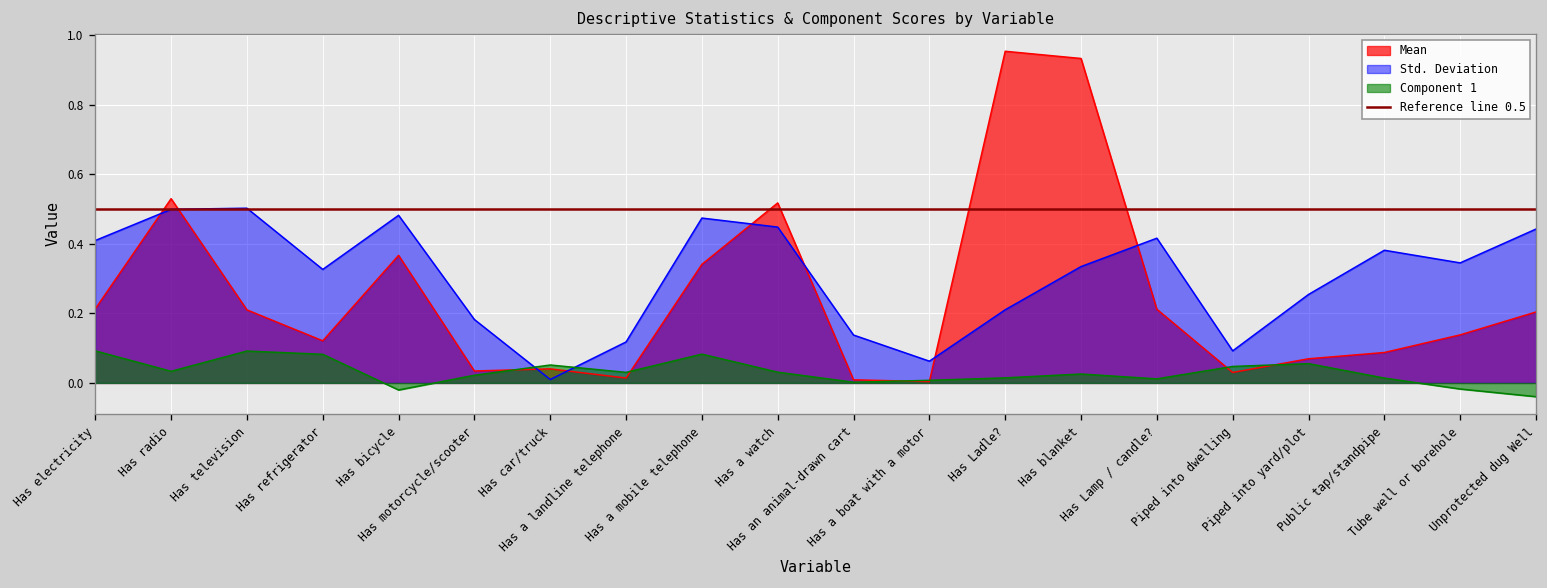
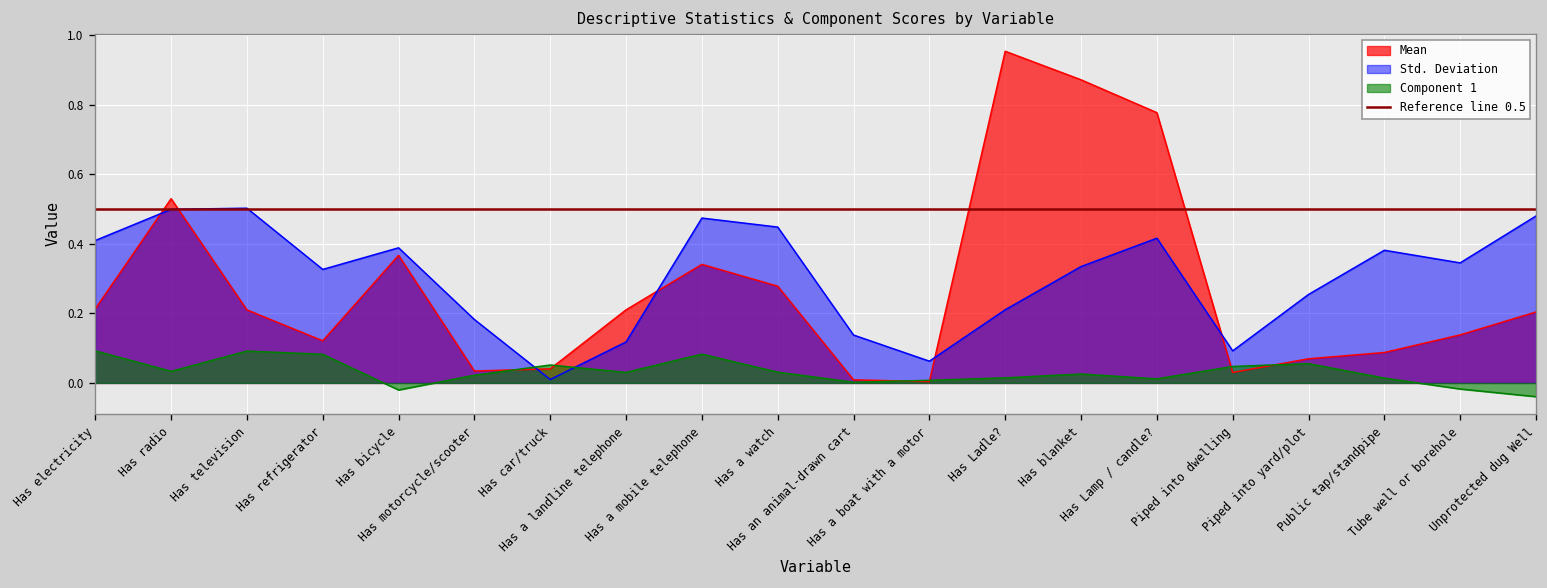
  {
    "Mean": {
      "Has electricity": 0.21,
      "Has radio": 0.53,
      "Has television": 0.21,
      "Has refrigerator": 0.12,
      "Has bicycle": 0.37,
      "Has motorcycle/scooter": 0.03,
      "Has car/truck": 0.04,
-     "Has a landline telephone": 0.01,
+     "Has a landline telephone": 0.21,
      "Has a mobile telephone": 0.34,
-     "Has a watch": 0.52,
+     "Has a watch": 0.28,
      "Has Ladle?": 0.95,
-     "Has blanket": 0.93,
-     "Has Lamp / candle?": 0.21,
+     "Has blanket": 0.87,
+     "Has Lamp / candle?": 0.78,
      "Piped into dwelling": 0.03,
      "Piped into yard/plot": 0.07,
      "Public tap/standpipe": 0.09,
      "Tube well or borehole": 0.14,
      "Unprotected dug Well": 0.20
    },
    "Std. Deviation": {
      "Has electricity": 0.41,
      "Has radio": 0.50,
      "Has television": 0.50,
      "Has refrigerator": 0.33,
-     "Has bicycle": 0.48,
+     "Has bicycle": 0.39,
      "Has motorcycle/scooter": 0.18,
      "Has car/truck": 0.01,
      "Has a landline telephone": 0.12,
      "Has a mobile telephone": 0.47,
      "Has a watch": 0.45,
      "Has an animal-drawn cart": 0.14,
      "Has a boat with a motor": 0.06,
      "Has Ladle?": 0.21,
      "Has blanket": 0.33,
      "Has Lamp / candle?": 0.42,
      "Piped into dwelling": 0.09,
      "Piped into yard/plot": 0.25,
      "Public tap/standpipe": 0.38,
      "Tube well or borehole": 0.35,
-     "Unprotected dug Well": 0.44
+     "Unprotected dug Well": 0.48
    }
  }
